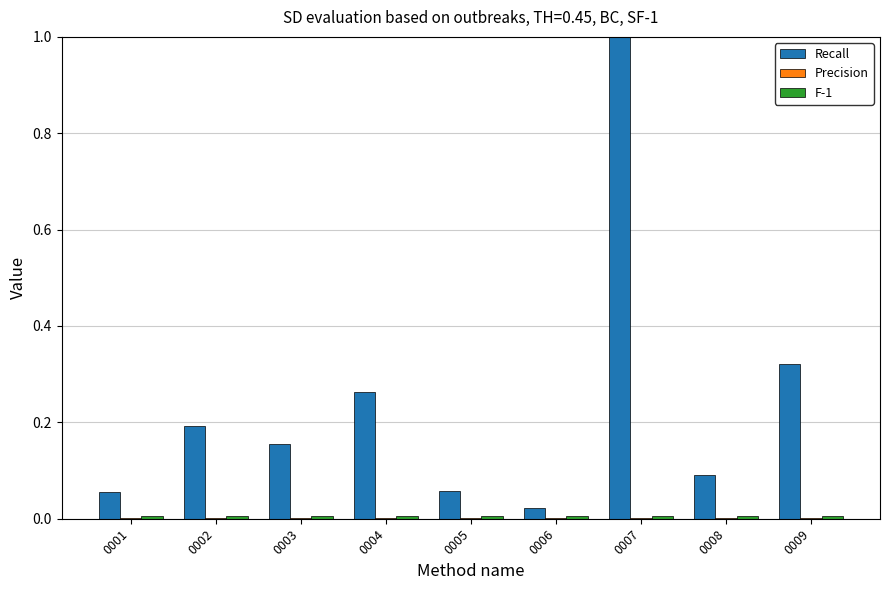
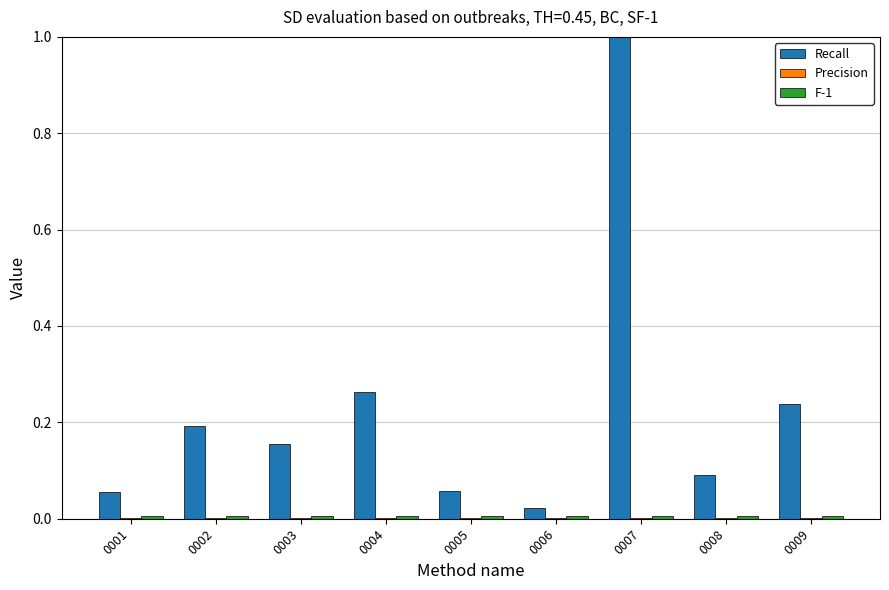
  {
    "Recall": {
      "0001": 0.06,
      "0002": 0.19,
      "0003": 0.16,
      "0004": 0.26,
      "0005": 0.06,
      "0006": 0.02,
      "0007": 1.00,
      "0008": 0.09,
-     "0009": 0.32
+     "0009": 0.24
    },
    "F-1": {
      "0001": 0.01,
      "0002": 0.01,
      "0003": 0.01,
      "0004": 0.01,
      "0005": 0.01,
      "0006": 0.01,
      "0007": 0.01,
      "0008": 0.01,
      "0009": 0.01
    }
  }
